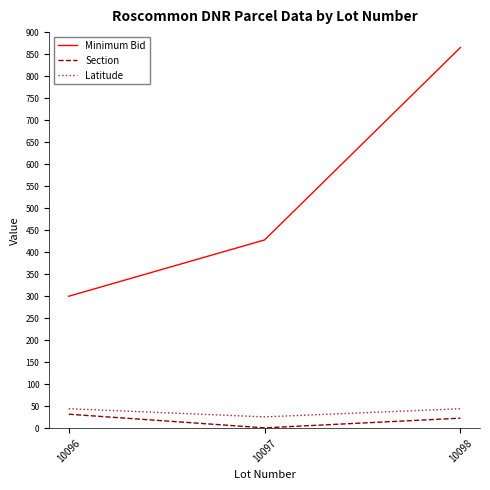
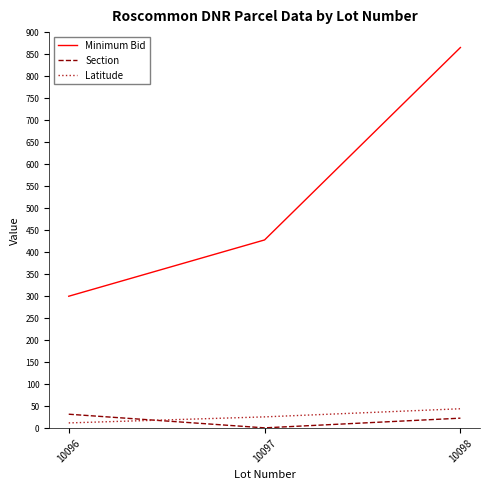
  {
    "Minimum Bid": {
      "10096": 300,
      "10097": 430,
      "10098": 870
    },
    "Section": {
      "10096": 30,
      "10097": 0,
      "10098": 20
    },
    "Latitude": {
-     "10096": 40,
+     "10096": 10,
      "10097": 30,
      "10098": 40
    }
  }
